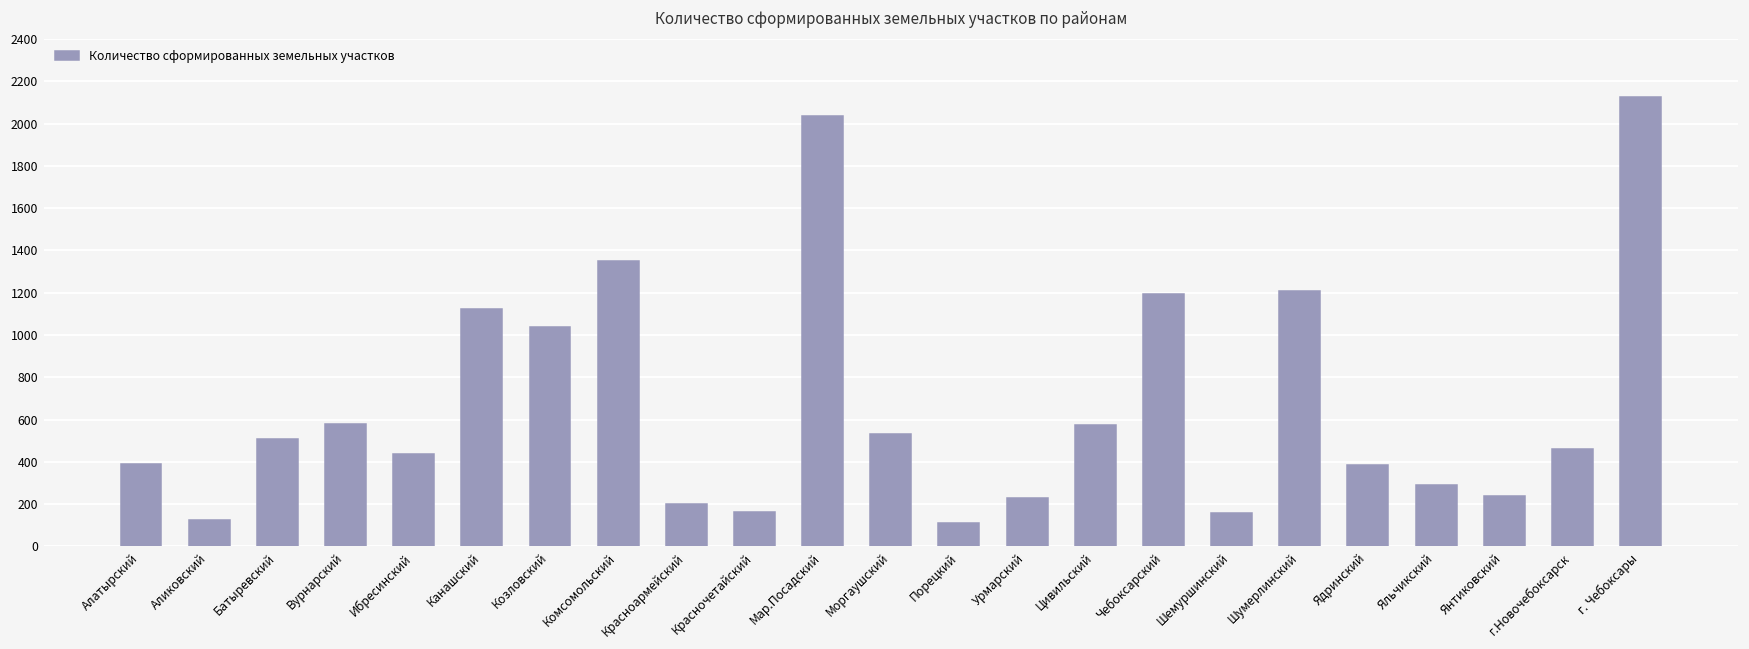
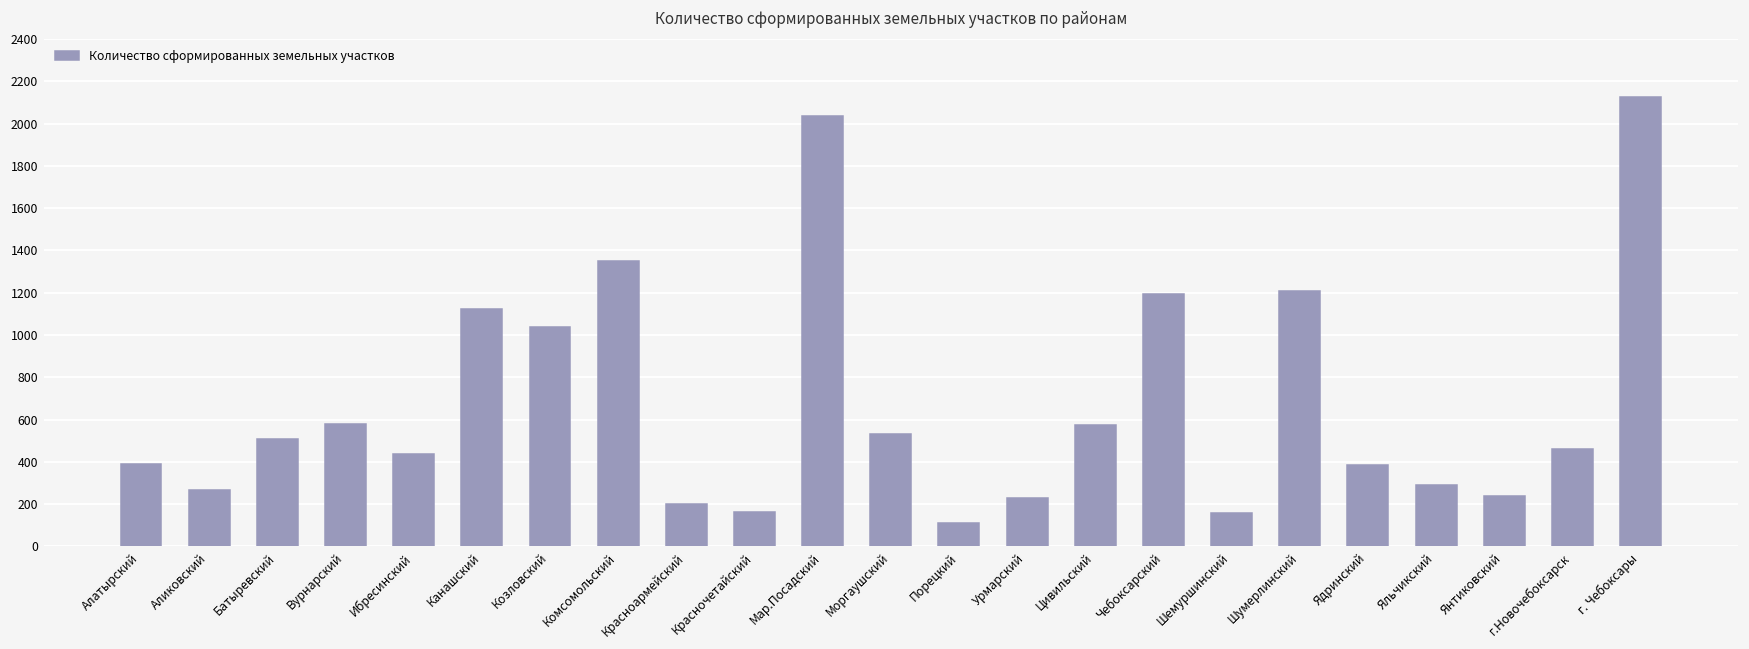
  {
    "Алатырский": 390,
-   "Аликовский": 130,
+   "Аликовский": 270,
    "Батыревский": 510,
    "Вурнарский": 580,
    "Ибресинский": 440,
    "Канашский": 1130,
    "Козловский": 1040,
    "Комсомольский": 1350,
    "Красноармейский": 200,
    "Красночетайский": 160,
    "Мар.Посадский": 2040,
    "Моргаушский": 530,
    "Порецкий": 110,
    "Урмарский": 230,
    "Цивильский": 580,
    "Чебоксарский": 1200,
    "Шемуршинский": 160,
    "Шумерлинский": 1210,
    "Ядринский": 390,
    "Яльчикский": 290,
    "Янтиковский": 240,
    "г.Новочебоксарск": 460,
    "г. Чебоксары": 2120
  }
